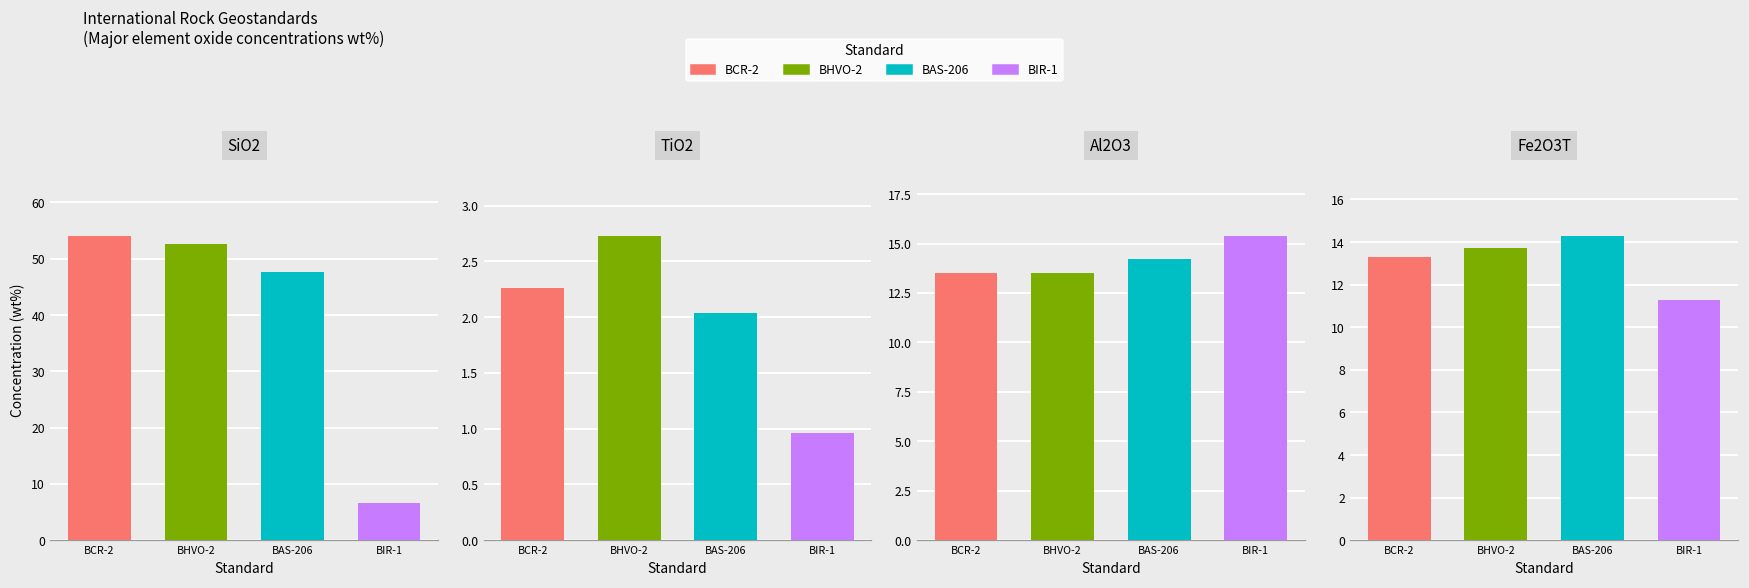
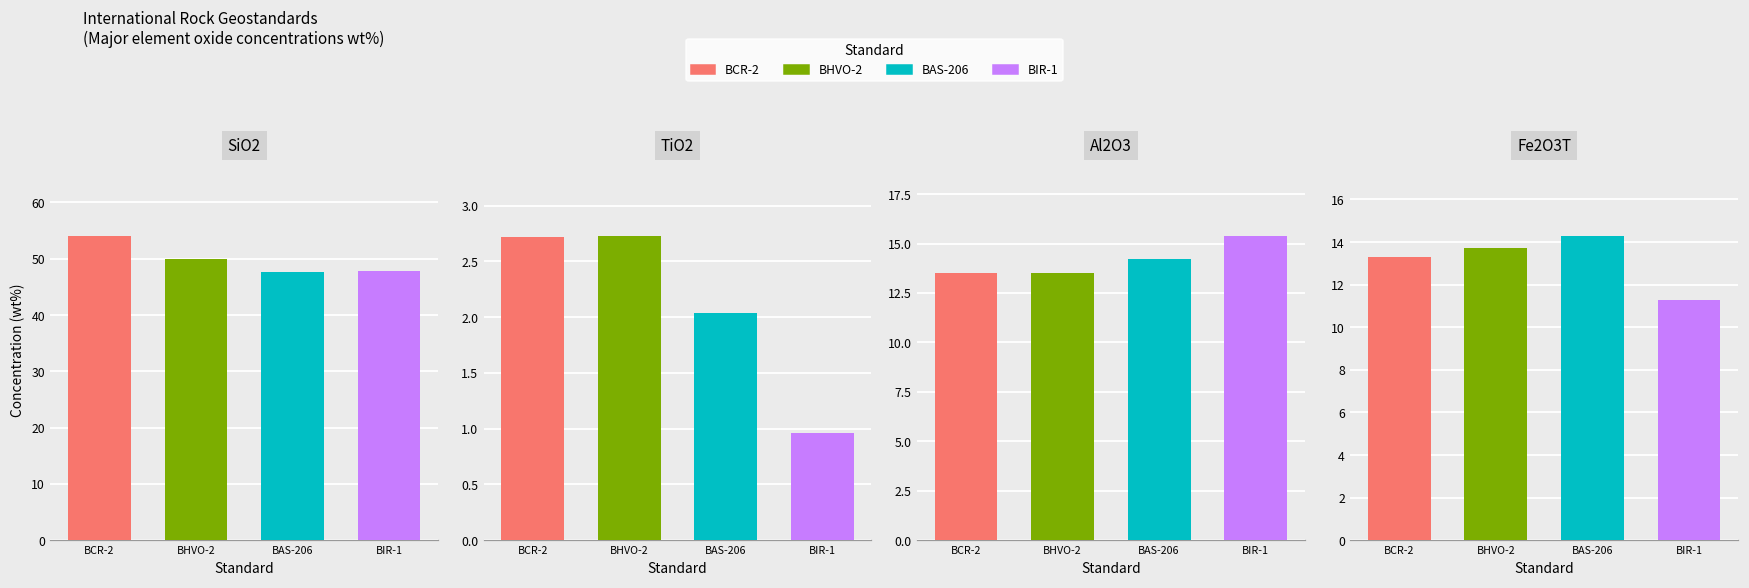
  {
    "SiO2": {
      "BCR-2": 54,
-     "BHVO-2": 53,
+     "BHVO-2": 50,
      "BAS-206": 48,
-     "BIR-1": 7
+     "BIR-1": 48
    },
    "TiO2": {
-     "BCR-2": 2.26,
+     "BCR-2": 2.72,
      "BHVO-2": 2.73,
      "BAS-206": 2.04,
      "BIR-1": 0.96
    },
    "Al2O3": {
      "BCR-2": 13.5,
      "BHVO-2": 13.5,
      "BAS-206": 14.2,
      "BIR-1": 15.4
    },
    "Fe2O3T": {
      "BCR-2": 13.3,
      "BHVO-2": 13.7,
      "BAS-206": 14.3,
      "BIR-1": 11.3
    }
  }
